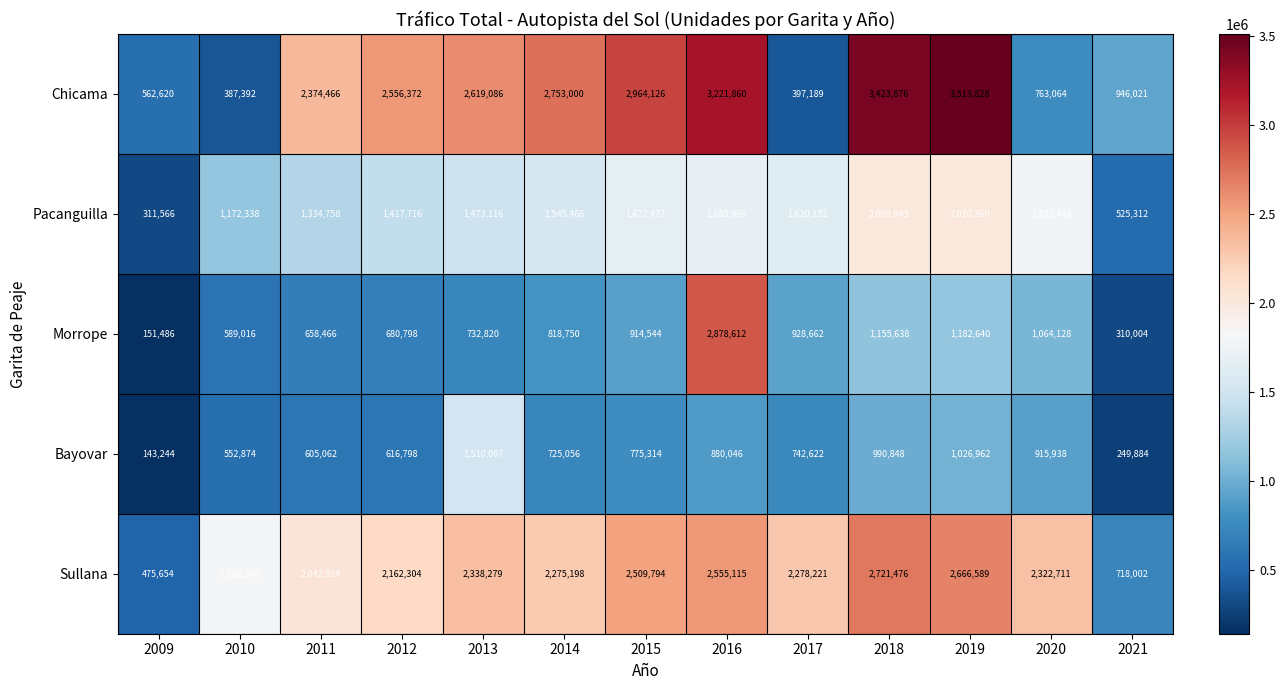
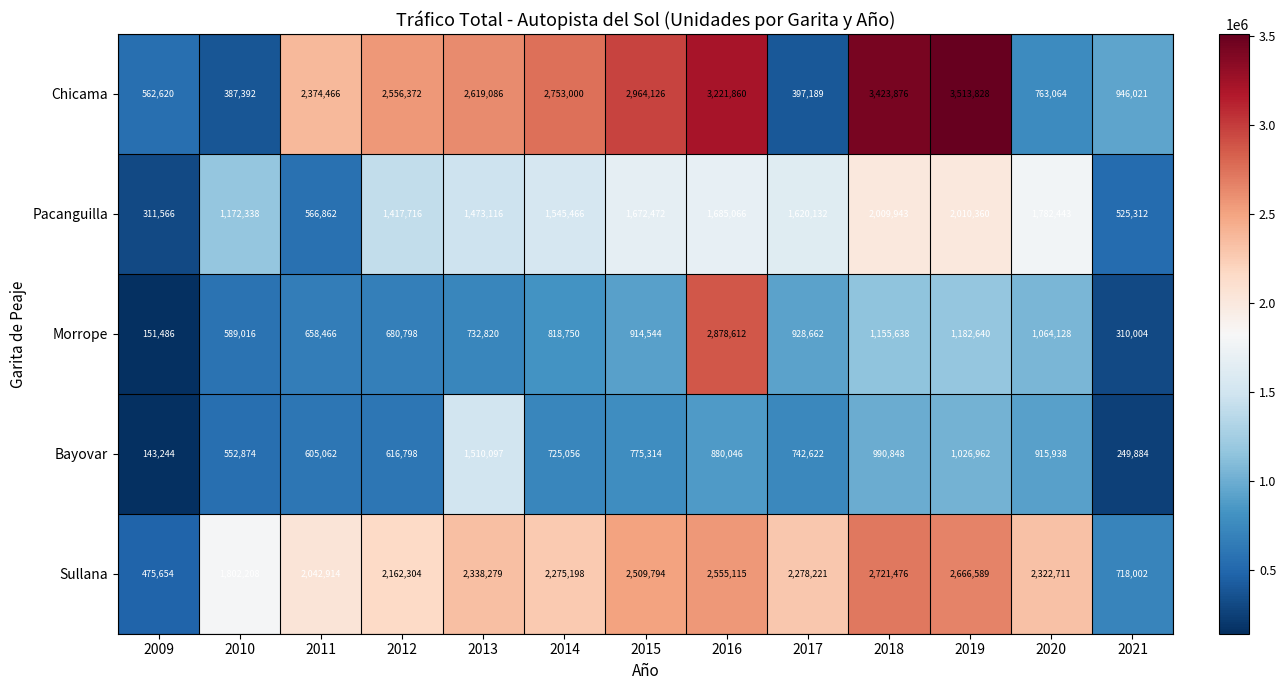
  {
    "Chicama": {
      "2009": "562,620",
      "2010": "387,392",
      "2011": "2,374,466",
      "2012": "2,556,372",
      "2013": "2,619,086",
      "2014": "2,753,000",
      "2015": "2,964,126",
      "2016": "3,221,860",
      "2017": "397,189",
      "2018": "3,423,876",
      "2019": "3,513,828",
      "2020": "763,064",
      "2021": "946,021"
    },
    "Pacanguilla": {
      "2009": "311,566",
      "2010": "1,172,338",
-     "2011": "1,334,758",
+     "2011": "566,862",
      "2012": "1,417,716",
      "2013": "1,473,116",
      "2021": "525,312"
    },
    "Morrope": {
      "2009": "151,486",
      "2010": "589,016",
      "2011": "658,466",
      "2012": "680,798",
      "2013": "732,820",
      "2014": "818,750",
      "2015": "914,544",
      "2016": "2,878,612",
      "2017": "928,662",
      "2018": "1,155,638",
      "2019": "1,182,640",
      "2020": "1,064,128",
      "2021": "310,004"
    },
    "Bayovar": {
      "2009": "143,244",
      "2010": "552,874",
      "2011": "605,062",
      "2012": "616,798",
      "2014": "725,056",
      "2015": "775,314",
      "2016": "880,046",
      "2017": "742,622",
      "2018": "990,848",
      "2019": "1,026,962",
      "2020": "915,938",
      "2021": "249,884"
    },
    "Sullana": {
      "2009": "475,654",
      "2012": "2,162,304",
      "2013": "2,338,279",
      "2014": "2,275,198",
      "2015": "2,509,794",
      "2016": "2,555,115",
      "2017": "2,278,221",
      "2018": "2,721,476",
      "2019": "2,666,589",
      "2020": "2,322,711",
      "2021": "718,002"
    }
  }
